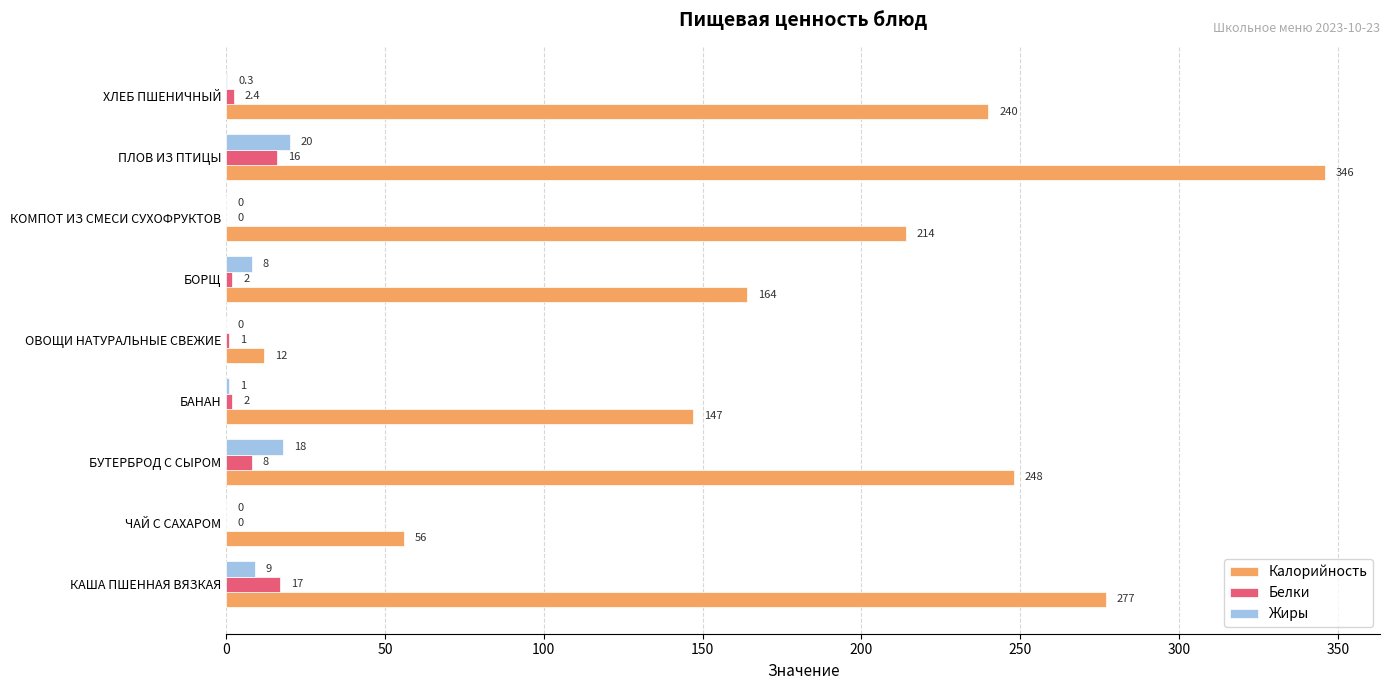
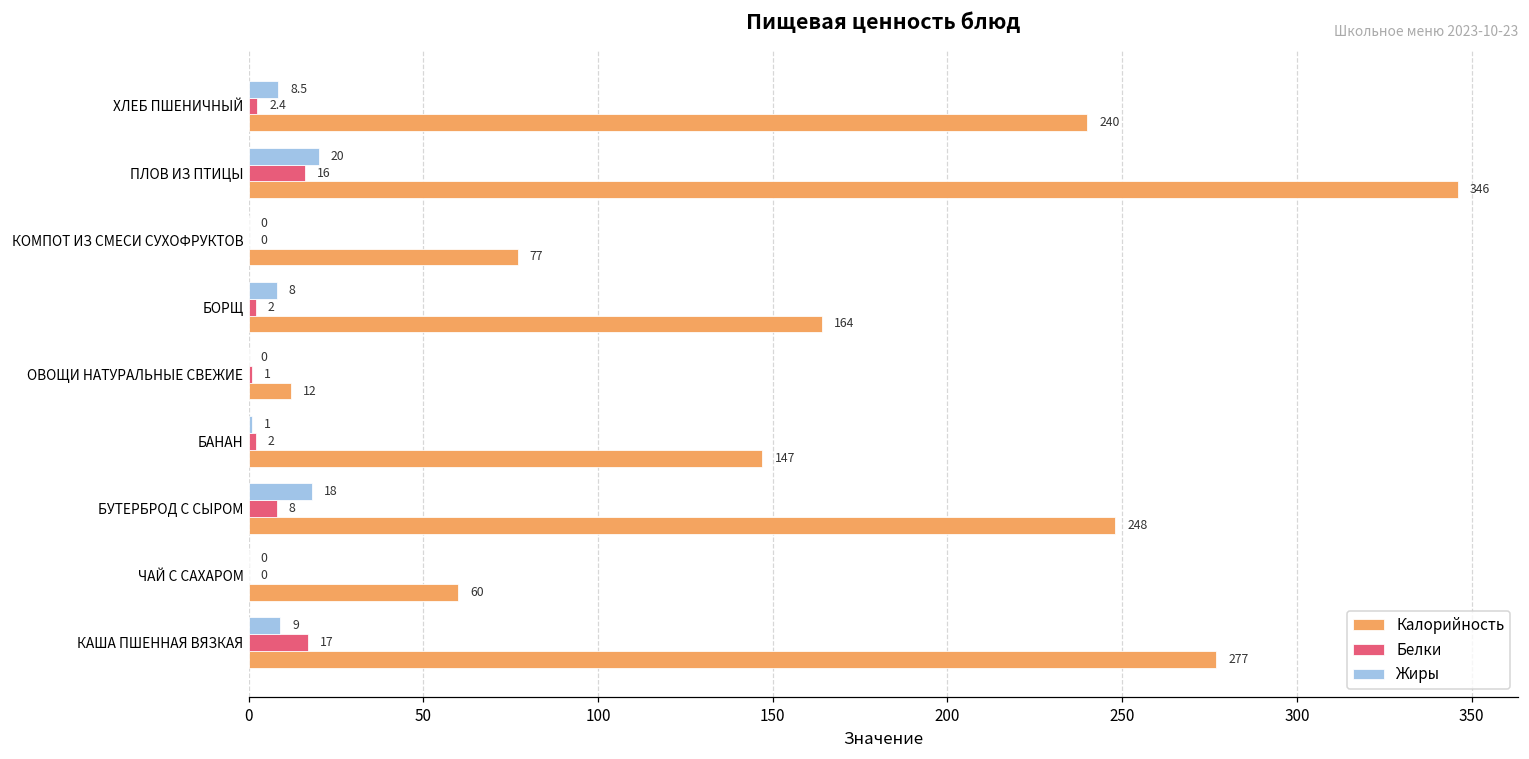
  {
    "Калорийность": {
      "ХЛЕБ ПШЕНИЧНЫЙ": 240,
      "ПЛОВ ИЗ ПТИЦЫ": 346,
-     "КОМПОТ ИЗ СМЕСИ СУХОФРУКТОВ": 214,
+     "КОМПОТ ИЗ СМЕСИ СУХОФРУКТОВ": 77,
      "БОРЩ": 164,
      "ОВОЩИ НАТУРАЛЬНЫЕ СВЕЖИЕ": 12,
      "БАНАН": 147,
      "БУТЕРБРОД С СЫРОМ": 248,
-     "ЧАЙ С САХАРОМ": 56,
+     "ЧАЙ С САХАРОМ": 60,
      "КАША ПШЕННАЯ ВЯЗКАЯ": 277
    },
    "Белки": {
      "ХЛЕБ ПШЕНИЧНЫЙ": 2.4,
      "ПЛОВ ИЗ ПТИЦЫ": 16,
      "КОМПОТ ИЗ СМЕСИ СУХОФРУКТОВ": 0,
      "БОРЩ": 2,
      "ОВОЩИ НАТУРАЛЬНЫЕ СВЕЖИЕ": 1,
      "БАНАН": 2,
      "БУТЕРБРОД С СЫРОМ": 8,
      "ЧАЙ С САХАРОМ": 0,
      "КАША ПШЕННАЯ ВЯЗКАЯ": 17
    },
    "Жиры": {
-     "ХЛЕБ ПШЕНИЧНЫЙ": 0.3,
+     "ХЛЕБ ПШЕНИЧНЫЙ": 8.5,
      "ПЛОВ ИЗ ПТИЦЫ": 20,
      "КОМПОТ ИЗ СМЕСИ СУХОФРУКТОВ": 0,
      "БОРЩ": 8,
      "ОВОЩИ НАТУРАЛЬНЫЕ СВЕЖИЕ": 0,
      "БАНАН": 1,
      "БУТЕРБРОД С СЫРОМ": 18,
      "ЧАЙ С САХАРОМ": 0,
      "КАША ПШЕННАЯ ВЯЗКАЯ": 9
    }
  }
